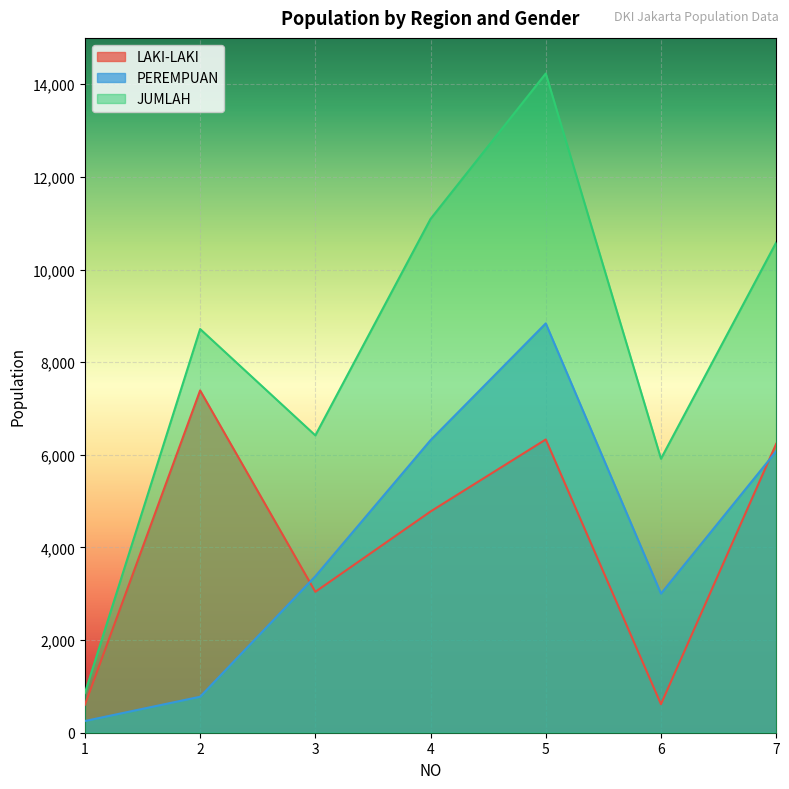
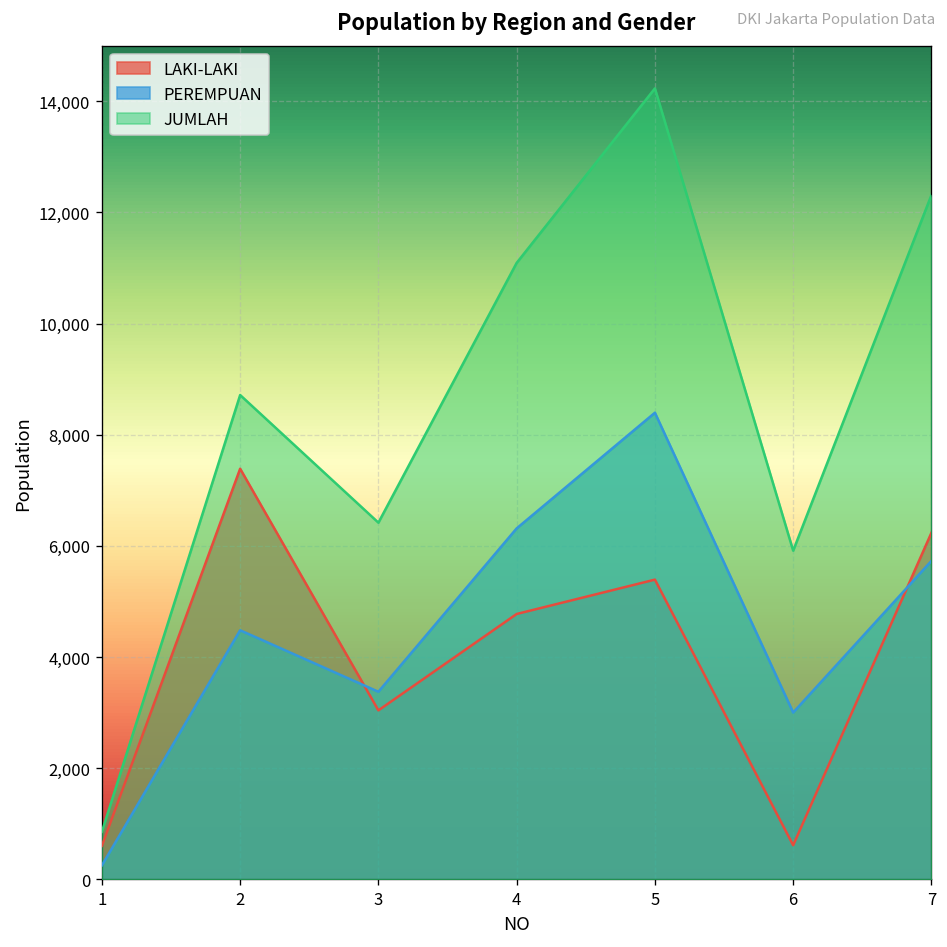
  {
    "LAKI-LAKI": {
      "1": "600",
      "2": "7,400",
      "3": "3,000",
      "4": "4,800",
-     "5": "6,300",
+     "5": "5,400",
      "6": "600",
      "7": "6,200"
    },
    "PEREMPUAN": {
      "1": "300",
-     "2": "800",
+     "2": "4,500",
      "3": "3,400",
      "4": "6,300",
-     "5": "8,800",
+     "5": "8,400",
      "6": "3,000",
-     "7": "6,100"
+     "7": "5,700"
    },
    "JUMLAH": {
      "1": "900",
      "2": "8,700",
      "3": "6,400",
      "4": "11,100",
      "5": "14,200",
      "6": "5,900",
-     "7": "10,600"
+     "7": "12,300"
    }
  }
